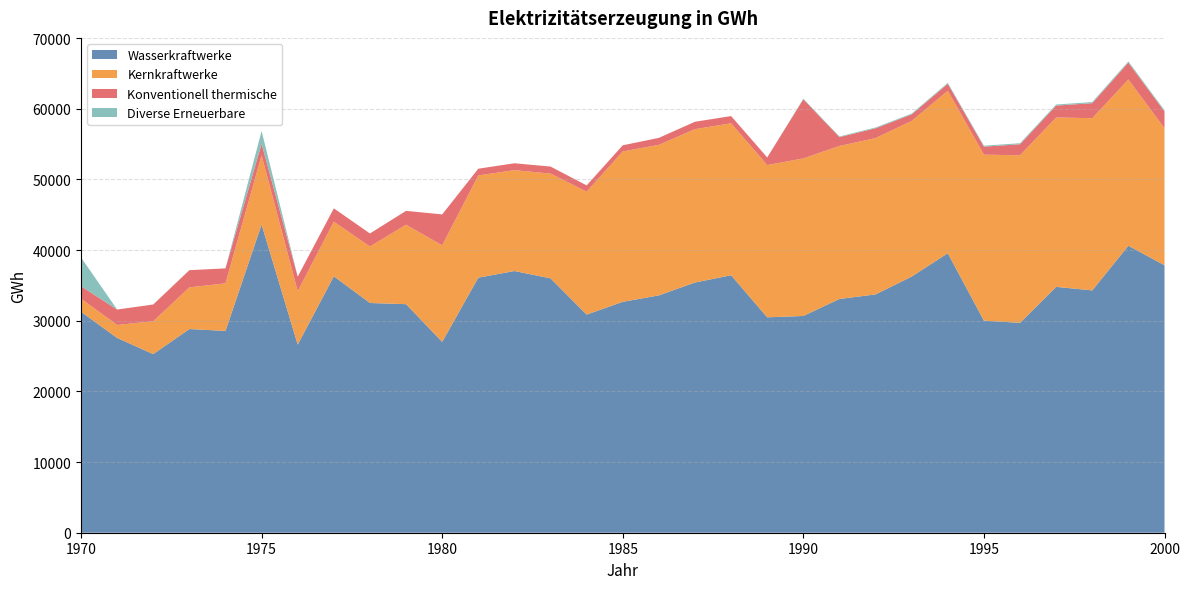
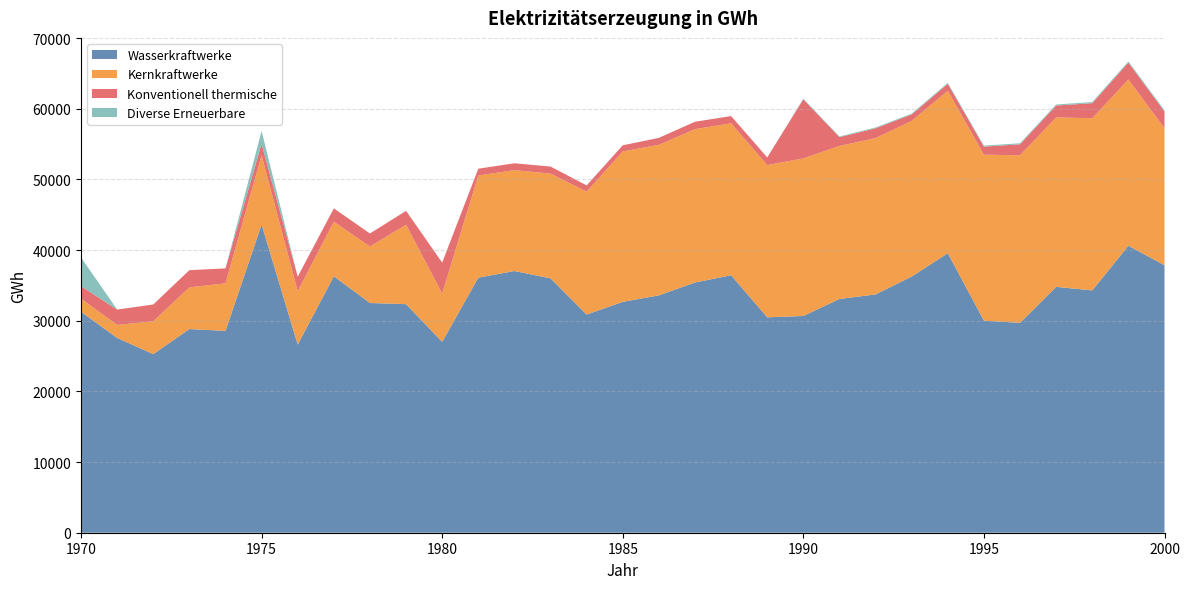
  {
    "Wasserkraftwerke": {
      "1970": 31000,
      "1975": 44000,
      "1980": 27000,
      "1985": 33000,
      "1990": 31000,
      "1995": 30000,
      "2000": 38000
    },
    "Kernkraftwerke": {
      "1970": 2000,
      "1975": 10000,
-     "1980": 14000,
+     "1980": 7000,
      "1985": 21000,
      "1990": 22000,
      "1995": 23000,
      "2000": 19000
    },
    "Konventionell thermische": {
      "1970": 2000,
      "1975": 2000
    },
    "Diverse Erneuerbare": {
      "1970": 4000,
      "1975": 2000
    }
  }
